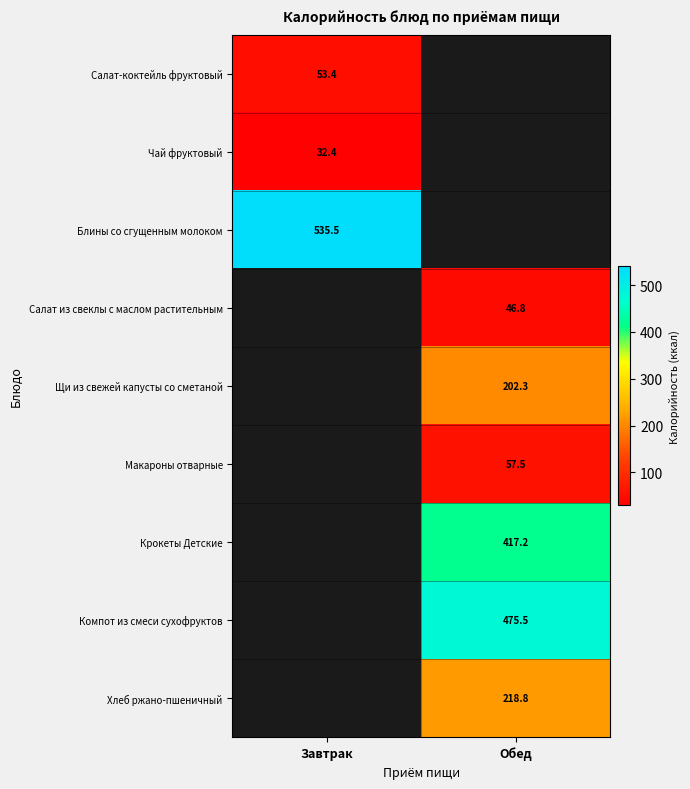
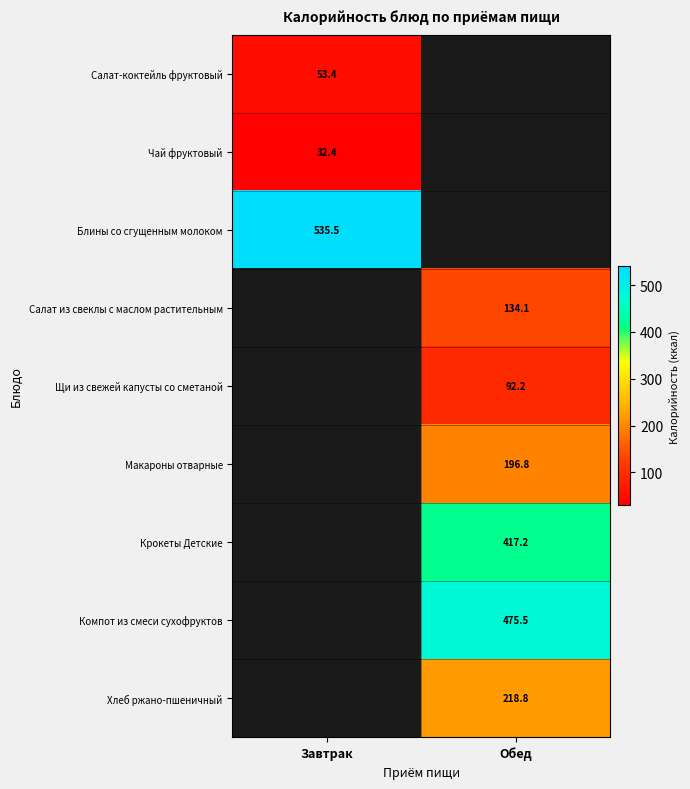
  {
    "Салат-коктейль фруктовый": {
      "Завтрак": 53.4
    },
    "Чай фруктовый": {
      "Завтрак": 32.4
    },
    "Блины со сгущенным молоком": {
      "Завтрак": 535.5
    },
    "Салат из свеклы с маслом растительным": {
-     "Обед": 46.8
+     "Обед": 134.1
    },
    "Щи из свежей капусты со сметаной": {
-     "Обед": 202.3
+     "Обед": 92.2
    },
    "Макароны отварные": {
-     "Обед": 57.5
+     "Обед": 196.8
    },
    "Крокеты Детские": {
      "Обед": 417.2
    },
    "Компот из смеси сухофруктов": {
      "Обед": 475.5
    },
    "Хлеб ржано-пшеничный": {
      "Обед": 218.8
    }
  }
